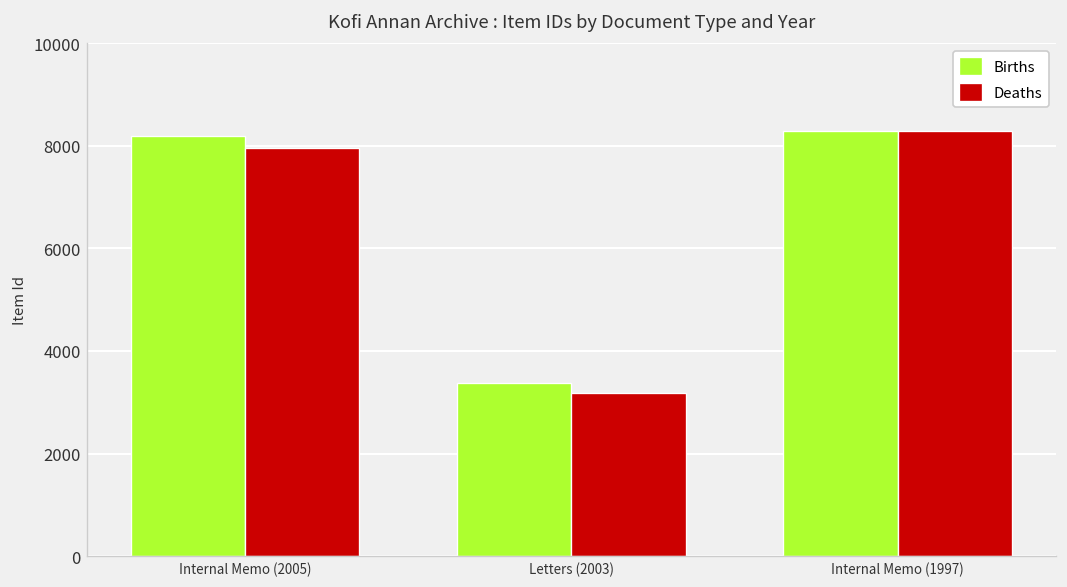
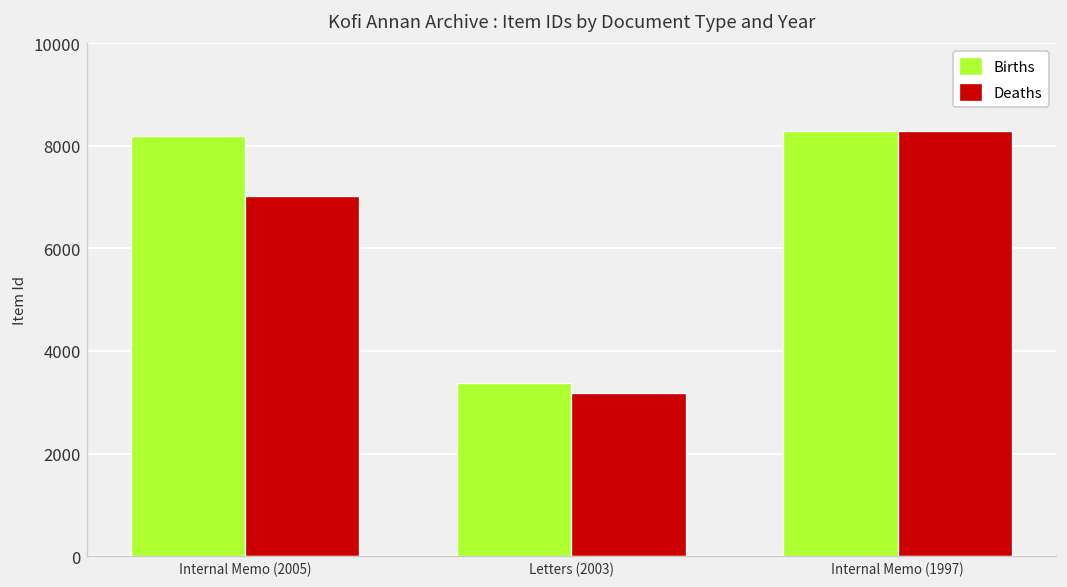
  {
    "Births": {
      "Internal Memo (2005)": 8200,
      "Letters (2003)": 3400,
      "Internal Memo (1997)": 8300
    },
    "Deaths": {
-     "Internal Memo (2005)": 8000,
+     "Internal Memo (2005)": 7000,
      "Letters (2003)": 3200,
      "Internal Memo (1997)": 8300
    }
  }
